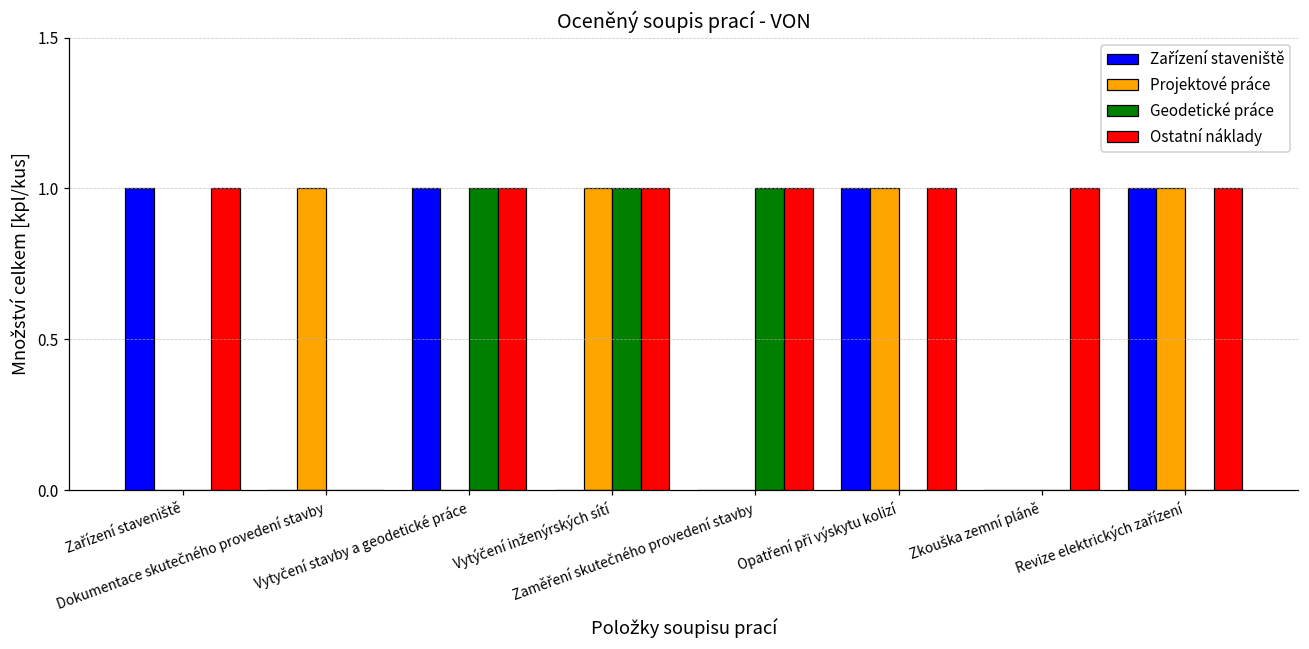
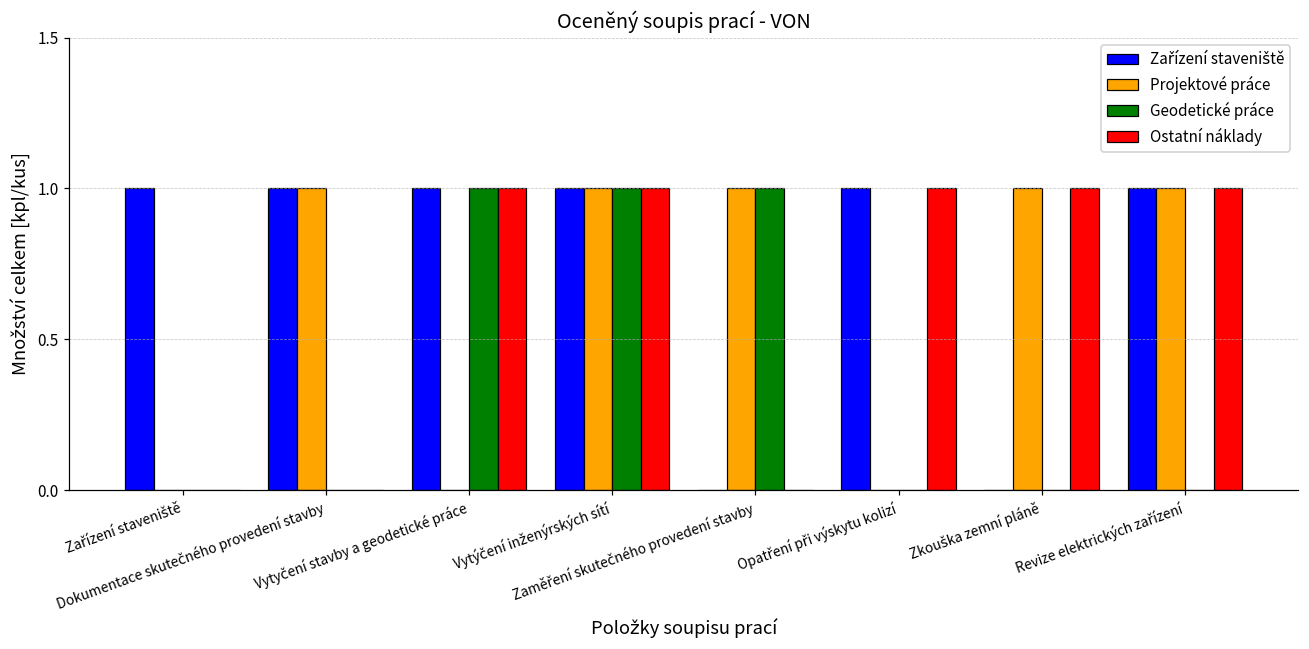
  {
    "Zařízení staveniště": {
      "Zařízení staveniště": 1,
-     "Dokumentace skutečného provedení stavby": 0,
+     "Dokumentace skutečného provedení stavby": 1,
      "Vytyčení stavby a geodetické práce": 1,
-     "Vytýčení inženýrských sítí": 0,
+     "Vytýčení inženýrských sítí": 1,
      "Zaměření skutečného provedení stavby": 0,
      "Opatření při výskytu kolizí": 1,
      "Zkouška zemní pláně": 0,
      "Revize elektrických zařízení": 1
    },
    "Projektové práce": {
      "Zařízení staveniště": 0,
      "Dokumentace skutečného provedení stavby": 1,
      "Vytyčení stavby a geodetické práce": 0,
      "Vytýčení inženýrských sítí": 1,
-     "Zaměření skutečného provedení stavby": 0,
-     "Opatření při výskytu kolizí": 1,
-     "Zkouška zemní pláně": 0,
+     "Zaměření skutečného provedení stavby": 1,
+     "Opatření při výskytu kolizí": 0,
+     "Zkouška zemní pláně": 1,
      "Revize elektrických zařízení": 1
    },
    "Geodetické práce": {
      "Zařízení staveniště": 0,
      "Dokumentace skutečného provedení stavby": 0,
      "Vytyčení stavby a geodetické práce": 1,
      "Vytýčení inženýrských sítí": 1,
      "Zaměření skutečného provedení stavby": 1,
      "Opatření při výskytu kolizí": 0,
      "Zkouška zemní pláně": 0,
      "Revize elektrických zařízení": 0
    },
    "Ostatní náklady": {
-     "Zařízení staveniště": 1,
+     "Zařízení staveniště": 0,
      "Dokumentace skutečného provedení stavby": 0,
      "Vytyčení stavby a geodetické práce": 1,
      "Vytýčení inženýrských sítí": 1,
-     "Zaměření skutečného provedení stavby": 1,
+     "Zaměření skutečného provedení stavby": 0,
      "Opatření při výskytu kolizí": 1,
      "Zkouška zemní pláně": 1,
      "Revize elektrických zařízení": 1
    }
  }
